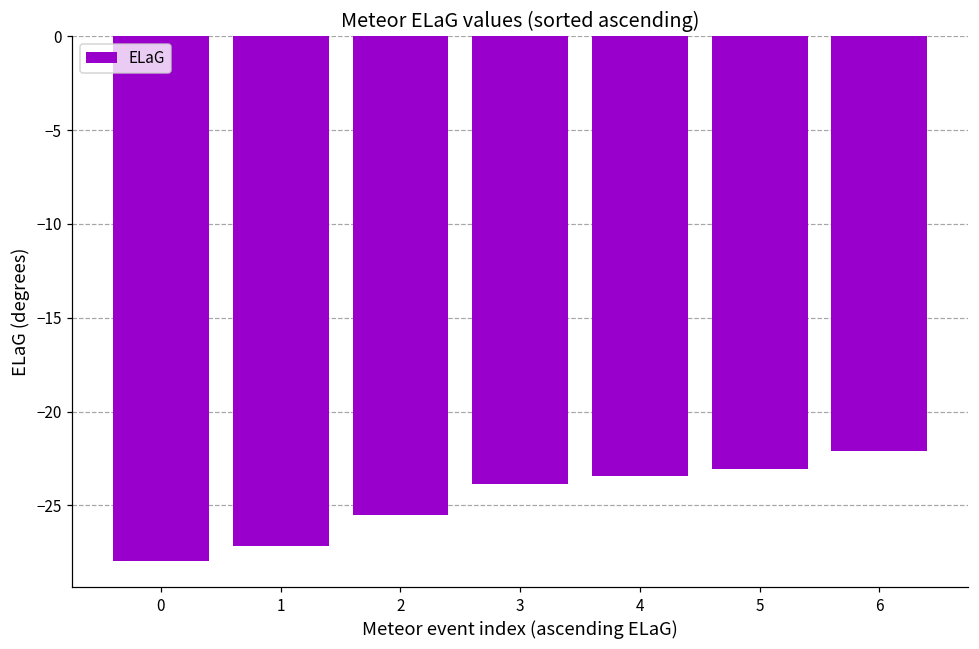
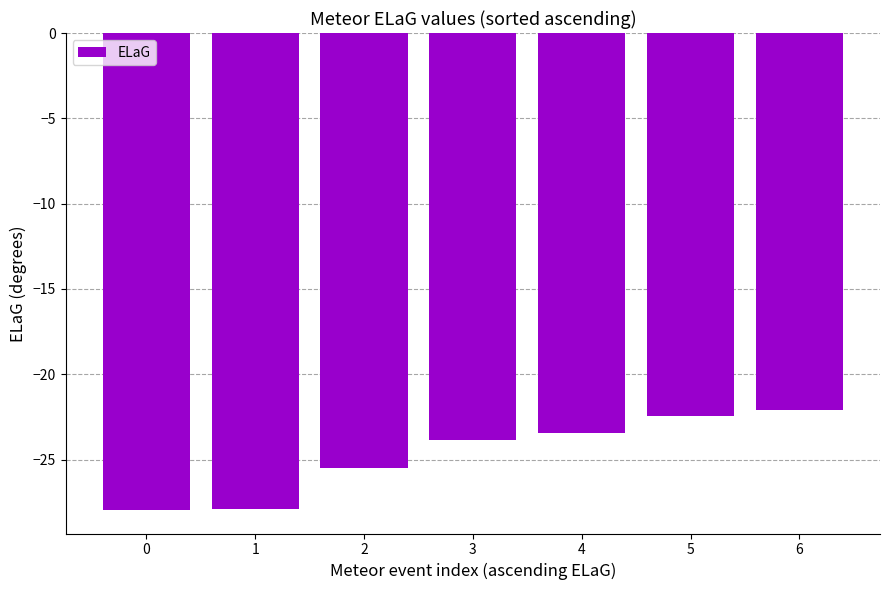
  {
    "0": -27.9,
-   "1": -27.2,
+   "1": -27.9,
    "2": -25.5,
    "3": -23.9,
    "4": -23.4,
-   "5": -23.1,
+   "5": -22.4,
    "6": -22.1
  }
